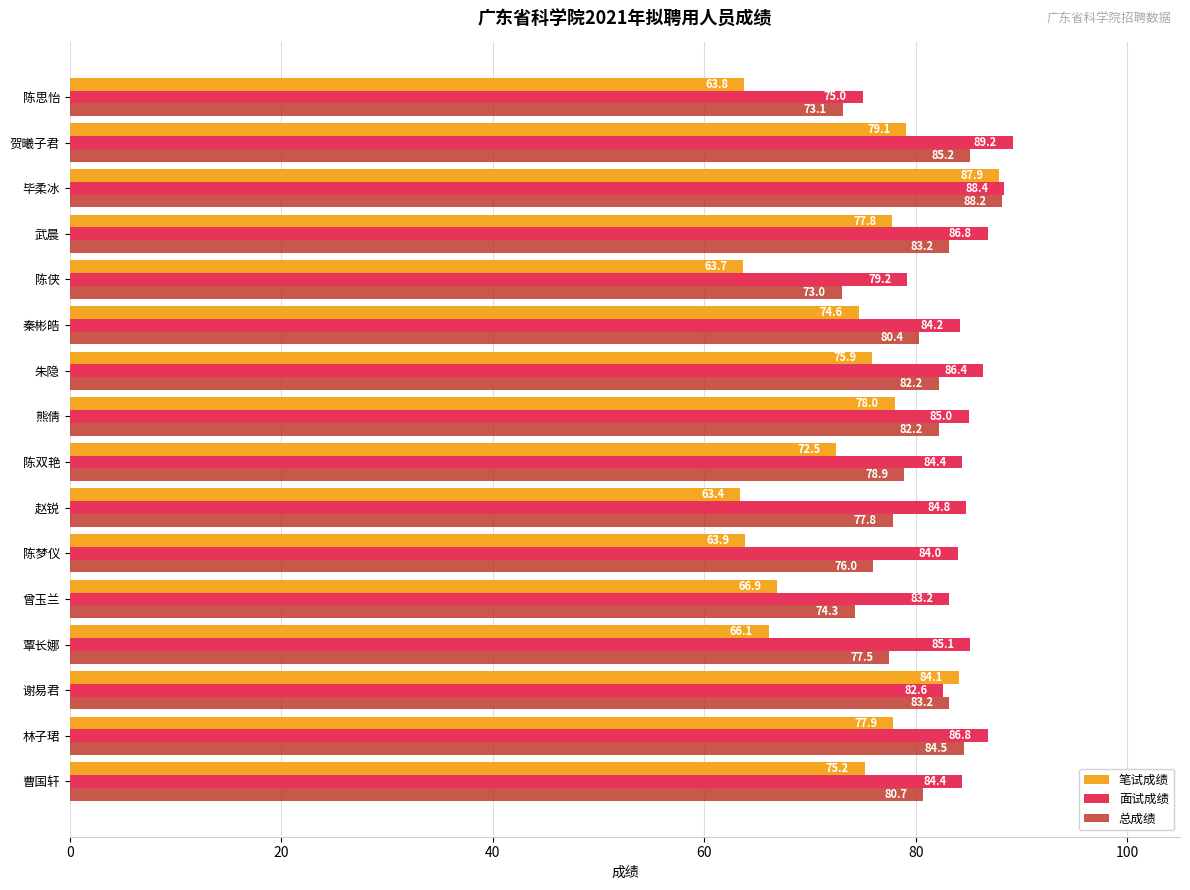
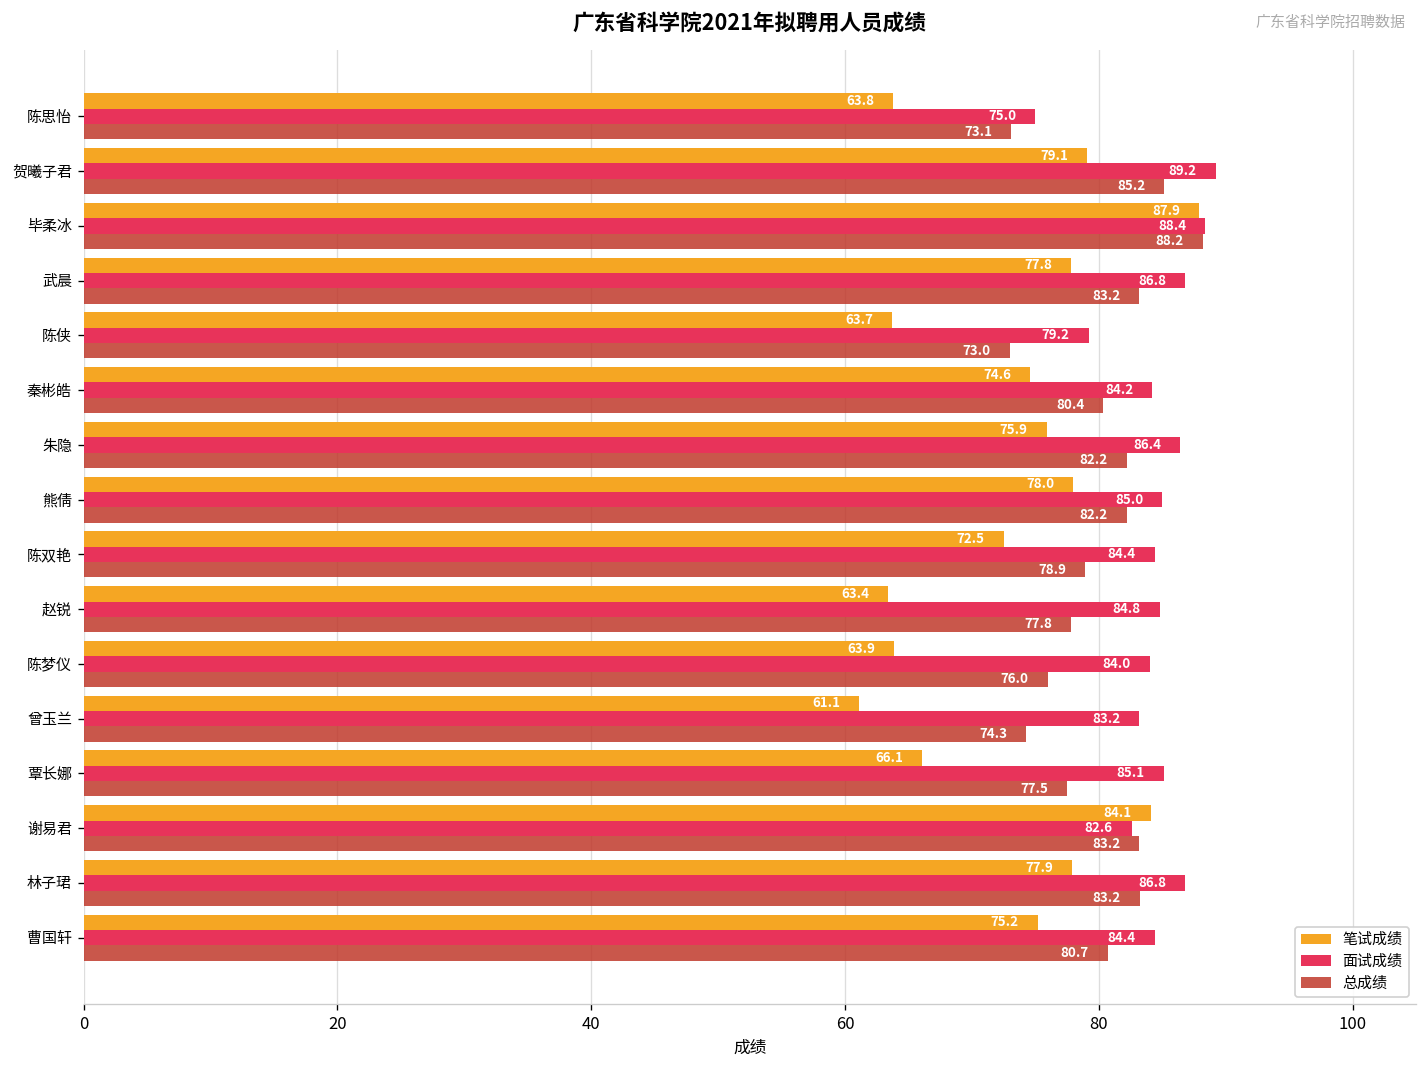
  {
    "笔试成绩": {
      "陈思怡": 63.8,
      "贺曦子君": 79.1,
      "毕柔冰": 87.9,
      "武晨": 77.8,
      "陈侠": 63.7,
      "秦彬皓": 74.6,
      "朱隐": 75.9,
      "熊倩": 78.0,
      "陈双艳": 72.5,
      "赵锐": 63.4,
      "陈梦仪": 63.9,
-     "曾玉兰": 66.9,
+     "曾玉兰": 61.1,
      "覃长娜": 66.1,
      "谢易君": 84.1,
      "林子珺": 77.9,
      "曹国轩": 75.2
    },
    "面试成绩": {
      "陈思怡": 75.0,
      "贺曦子君": 89.2,
      "毕柔冰": 88.4,
      "武晨": 86.8,
      "陈侠": 79.2,
      "秦彬皓": 84.2,
      "朱隐": 86.4,
      "熊倩": 85.0,
      "陈双艳": 84.4,
      "赵锐": 84.8,
      "陈梦仪": 84.0,
      "曾玉兰": 83.2,
      "覃长娜": 85.1,
      "谢易君": 82.6,
      "林子珺": 86.8,
      "曹国轩": 84.4
    },
    "总成绩": {
      "陈思怡": 73.1,
      "贺曦子君": 85.2,
      "毕柔冰": 88.2,
      "武晨": 83.2,
      "陈侠": 73.0,
      "秦彬皓": 80.4,
      "朱隐": 82.2,
      "熊倩": 82.2,
      "陈双艳": 78.9,
      "赵锐": 77.8,
      "陈梦仪": 76.0,
      "曾玉兰": 74.3,
      "覃长娜": 77.5,
      "谢易君": 83.2,
-     "林子珺": 84.5,
+     "林子珺": 83.2,
      "曹国轩": 80.7
    }
  }
